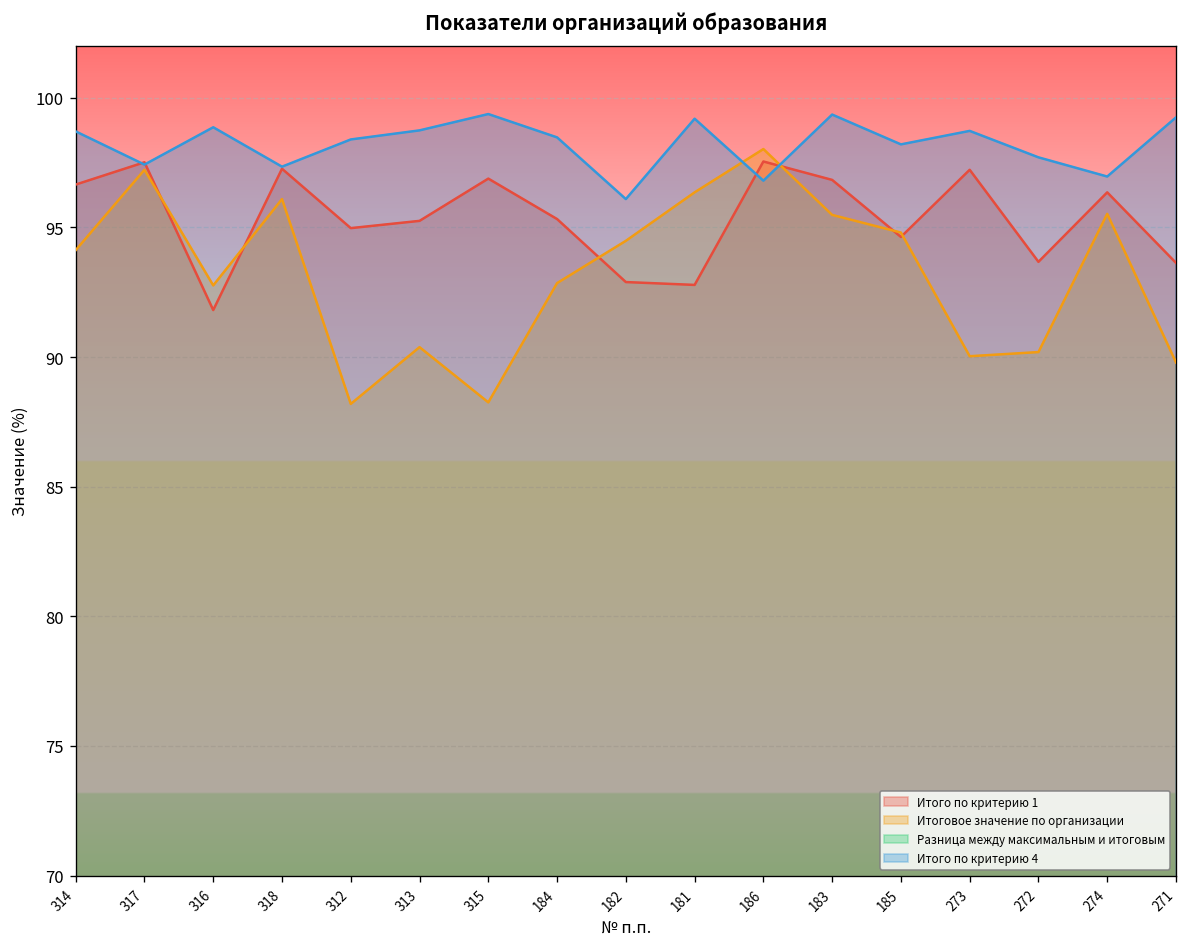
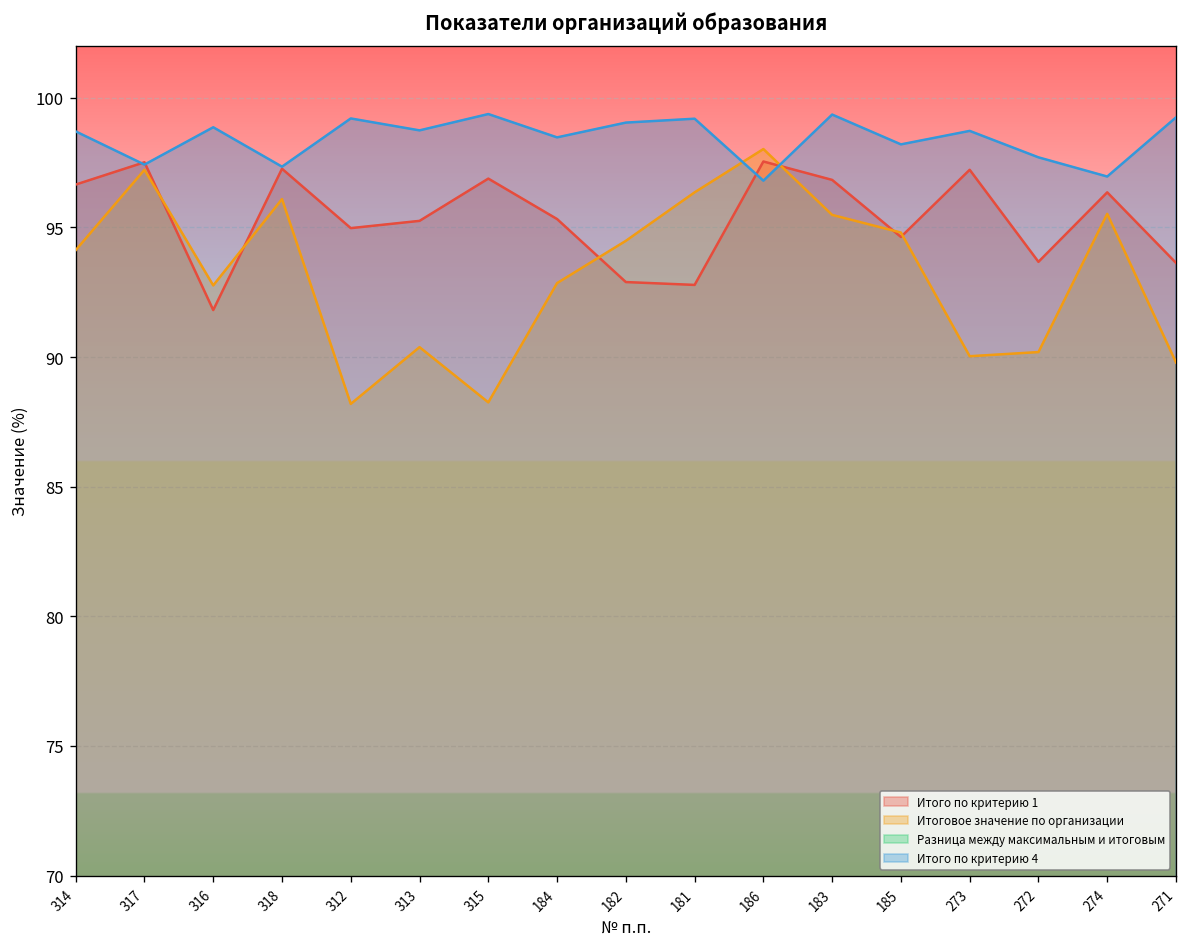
  {
    "Итого по критерию 4": {
      "314": 98.7,
      "316": 98.9,
-     "312": 98.4,
+     "312": 99.2,
      "313": 98.7,
      "315": 99.4,
      "184": 98.5,
-     "182": 96.1,
+     "182": 99.0,
      "181": 99.2,
      "186": 96.8,
      "183": 99.4,
      "185": 98.2,
      "273": 98.7,
      "272": 97.7,
      "274": 97.0,
      "271": 99.2
    }
  }
